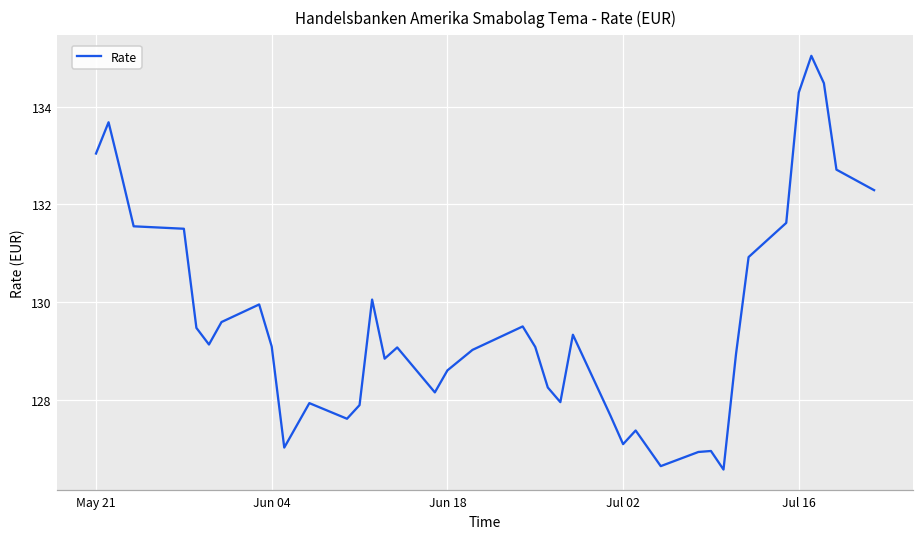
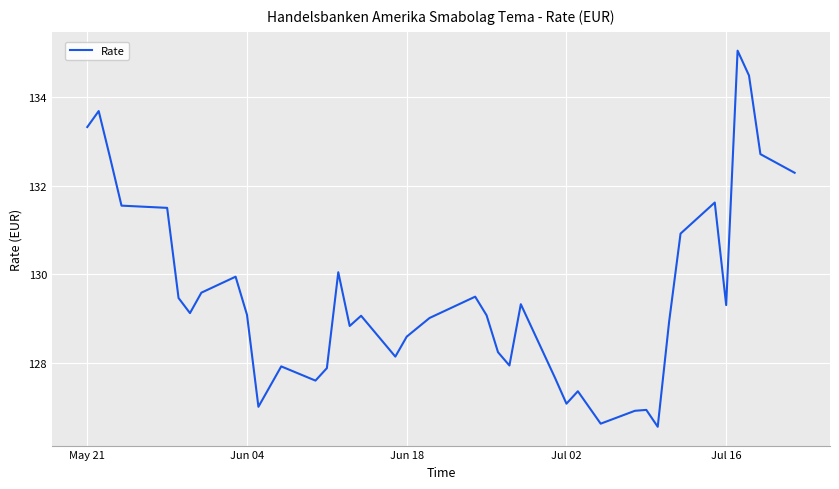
  {
-   "May 21": 133.0,
+   "May 21": 133.3,
    "Jun 04": 129.1,
    "Jun 18": 128.6,
    "Jul 02": 127.1,
-   "Jul 16": 134.3
+   "Jul 16": 129.3
  }
